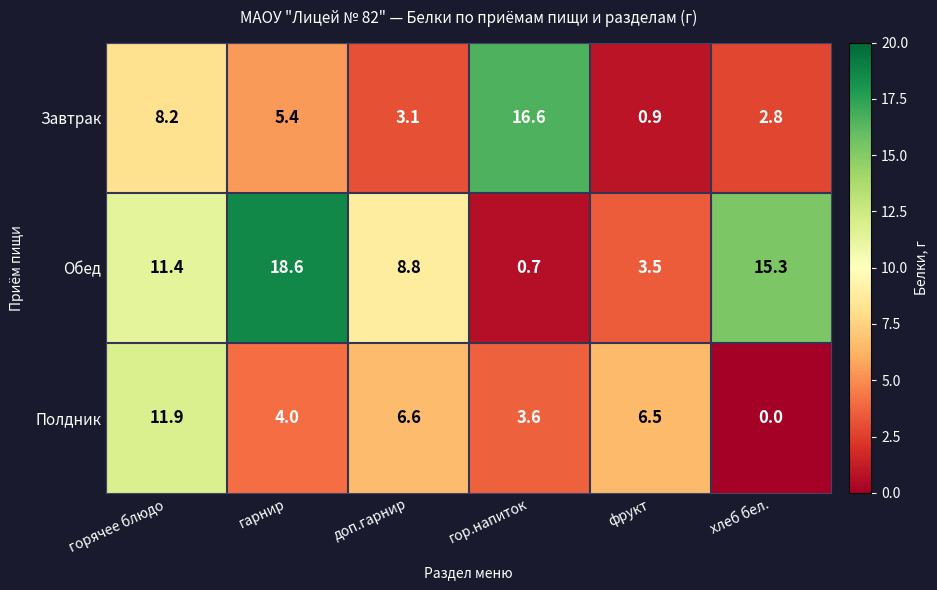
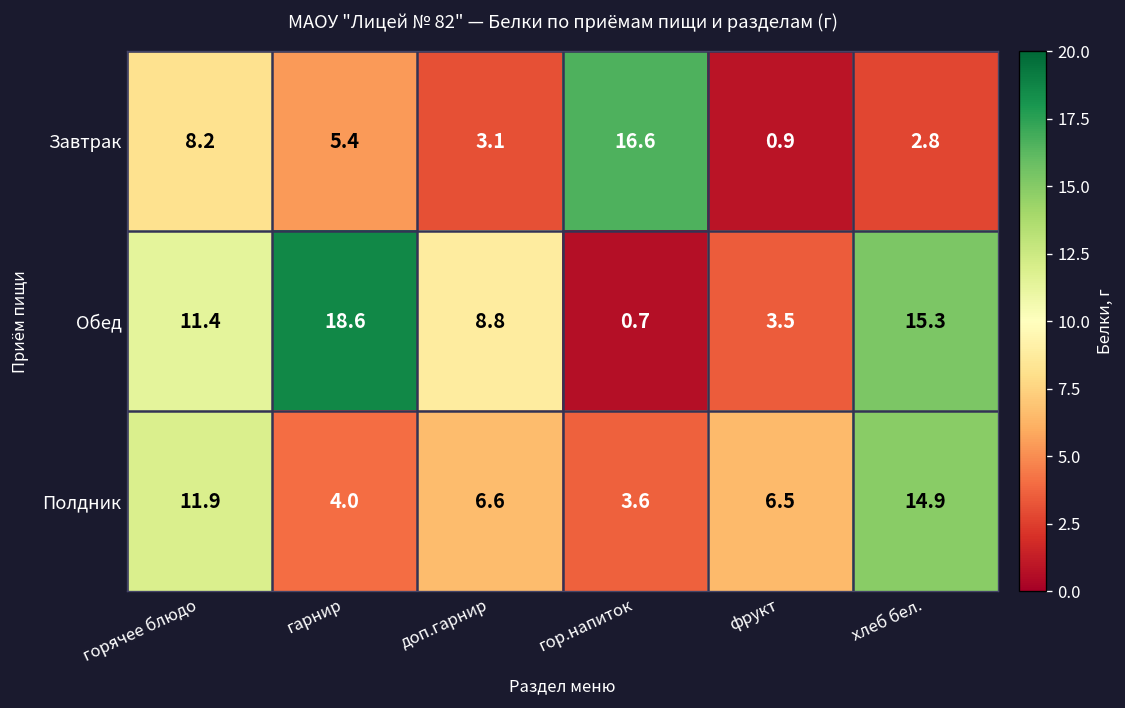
  {
    "Завтрак": {
      "горячее блюдо": 8.2,
      "гарнир": 5.4,
      "доп.гарнир": 3.1,
      "гор.напиток": 16.6,
      "фрукт": 0.9,
      "хлеб бел.": 2.8
    },
    "Обед": {
      "горячее блюдо": 11.4,
      "гарнир": 18.6,
      "доп.гарнир": 8.8,
      "гор.напиток": 0.7,
      "фрукт": 3.5,
      "хлеб бел.": 15.3
    },
    "Полдник": {
      "горячее блюдо": 11.9,
      "гарнир": 4.0,
      "доп.гарнир": 6.6,
      "гор.напиток": 3.6,
      "фрукт": 6.5,
-     "хлеб бел.": 0.0
+     "хлеб бел.": 14.9
    }
  }
